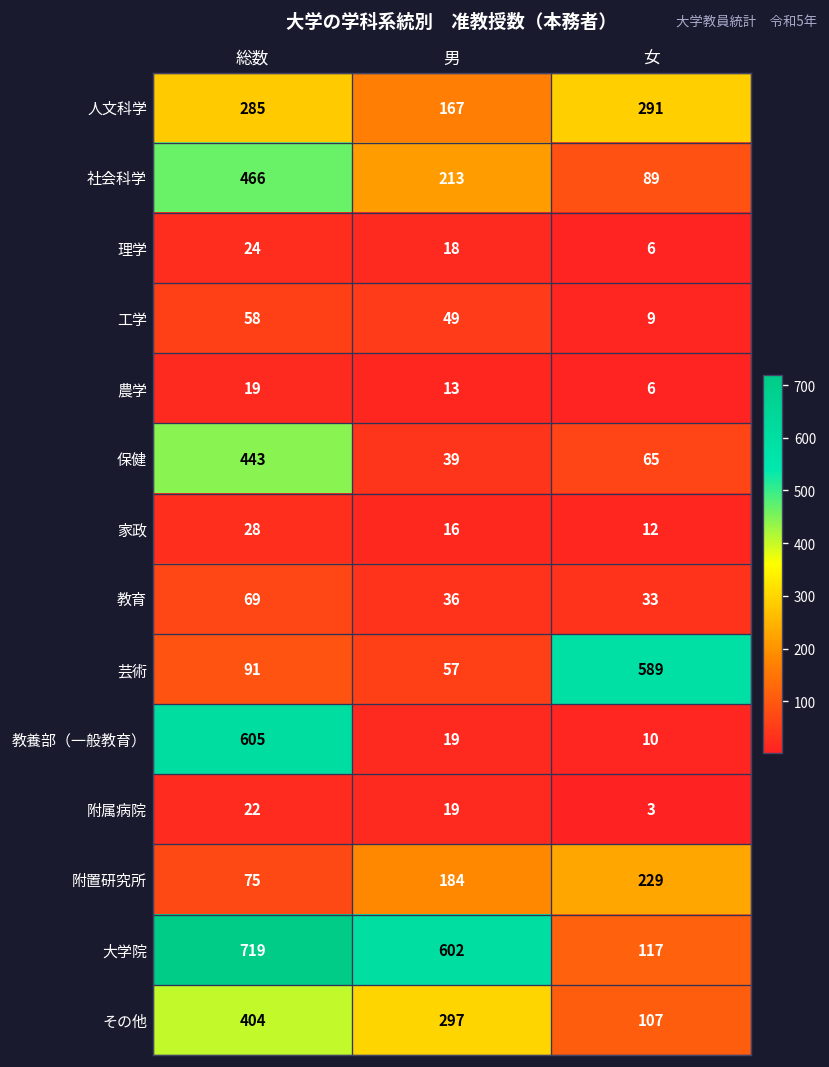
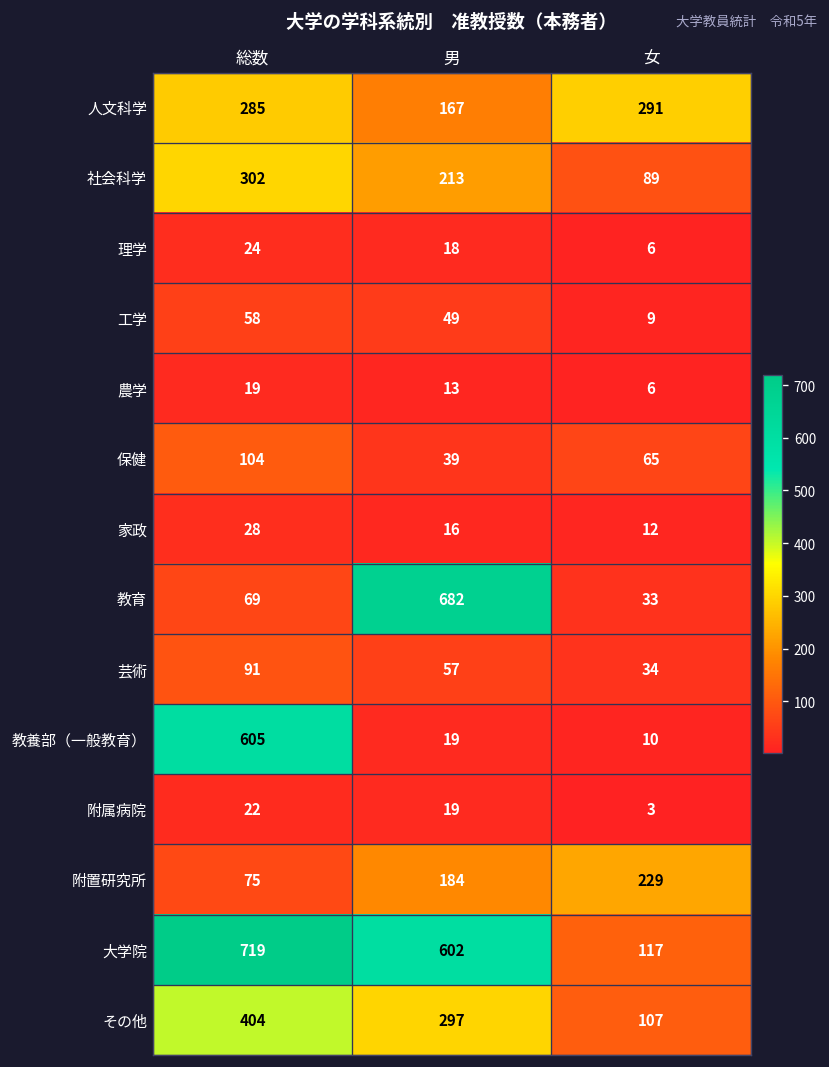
  {
    "人文科学": {
      "総数": 285,
      "男": 167,
      "女": 291
    },
    "社会科学": {
-     "総数": 466,
+     "総数": 302,
      "男": 213,
      "女": 89
    },
    "理学": {
      "総数": 24,
      "男": 18,
      "女": 6
    },
    "工学": {
      "総数": 58,
      "男": 49,
      "女": 9
    },
    "農学": {
      "総数": 19,
      "男": 13,
      "女": 6
    },
    "保健": {
-     "総数": 443,
+     "総数": 104,
      "男": 39,
      "女": 65
    },
    "家政": {
      "総数": 28,
      "男": 16,
      "女": 12
    },
    "教育": {
      "総数": 69,
-     "男": 36,
+     "男": 682,
      "女": 33
    },
    "芸術": {
      "総数": 91,
      "男": 57,
-     "女": 589
+     "女": 34
    },
    "教養部（一般教育）": {
      "総数": 605,
      "男": 19,
      "女": 10
    },
    "附属病院": {
      "総数": 22,
      "男": 19,
      "女": 3
    },
    "附置研究所": {
      "総数": 75,
      "男": 184,
      "女": 229
    },
    "大学院": {
      "総数": 719,
      "男": 602,
      "女": 117
    },
    "その他": {
      "総数": 404,
      "男": 297,
      "女": 107
    }
  }
